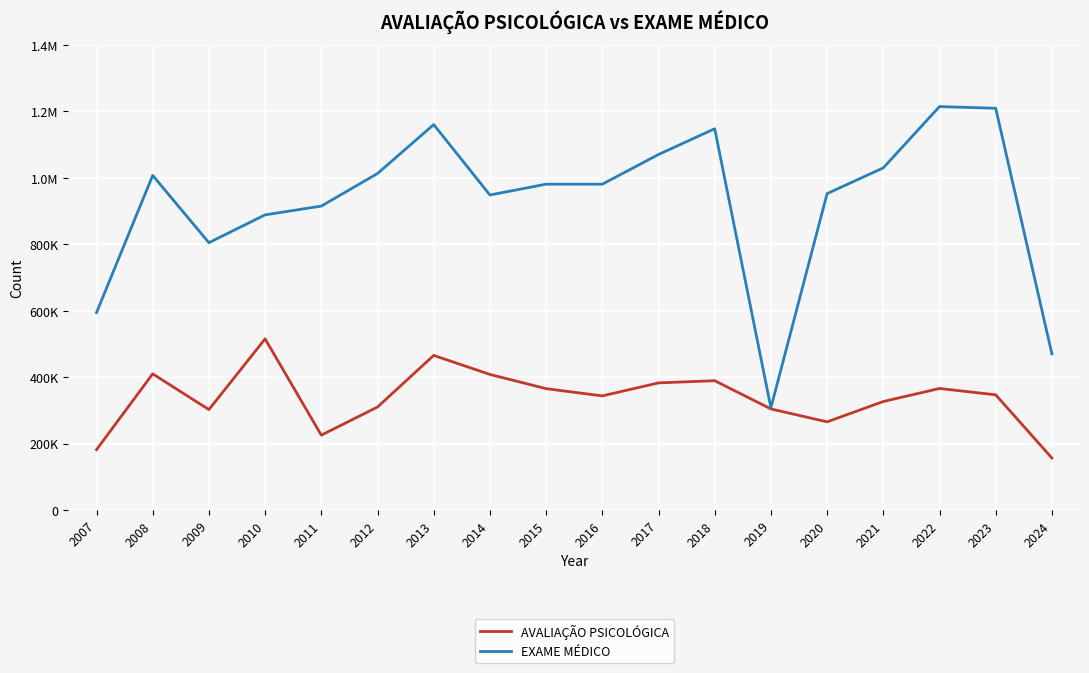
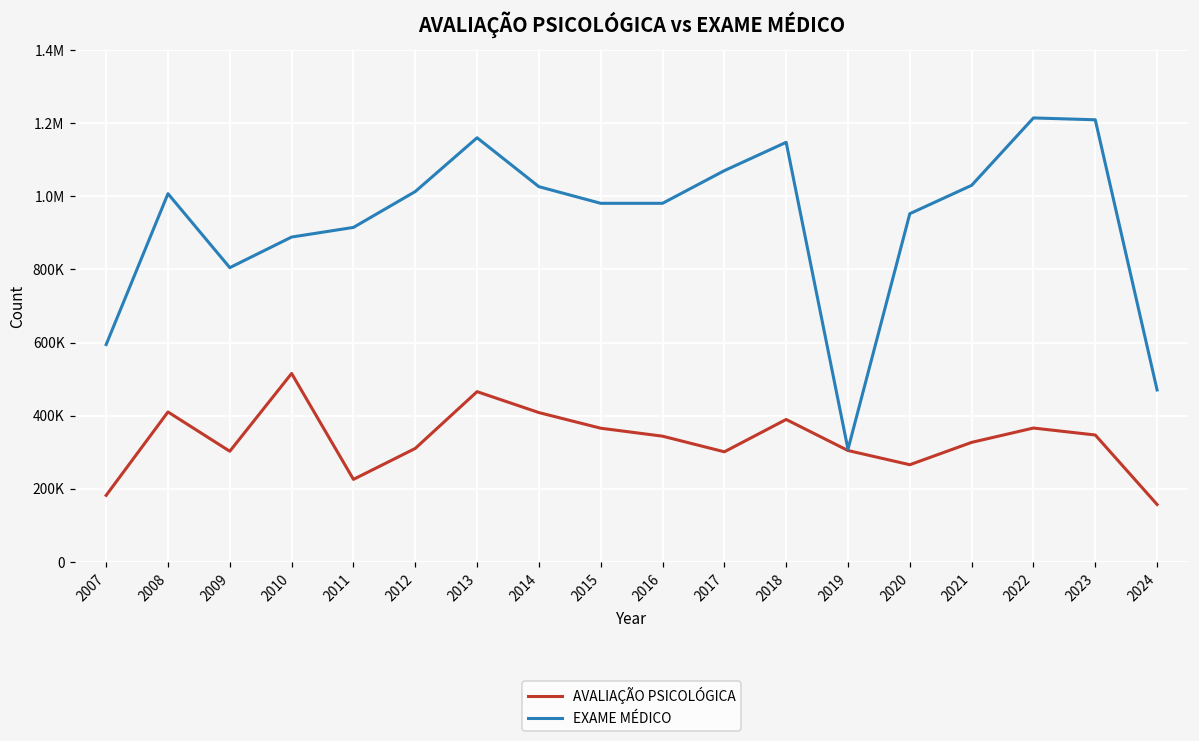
  {
    "AVALIAÇÃO PSICOLÓGICA": {
      "2007": 180000,
      "2008": 410000,
      "2009": 300000,
      "2010": 520000,
      "2011": 230000,
      "2012": 310000,
      "2013": 470000,
      "2014": 410000,
      "2015": 370000,
      "2016": 340000,
-     "2017": 380000,
+     "2017": 300000,
      "2018": 390000,
      "2020": 270000,
      "2021": 330000,
      "2022": 370000,
      "2023": 350000,
      "2024": 160000
    },
    "EXAME MÉDICO": {
      "2007": 590000,
      "2008": 1010000,
      "2009": 810000,
      "2010": 890000,
      "2011": 920000,
      "2012": 1010000,
      "2013": 1160000,
-     "2014": 950000,
+     "2014": 1030000,
      "2015": 980000,
      "2016": 980000,
      "2017": 1070000,
      "2018": 1150000,
      "2020": 950000,
      "2021": 1030000,
      "2022": 1210000,
      "2023": 1210000,
      "2024": 470000
    }
  }
